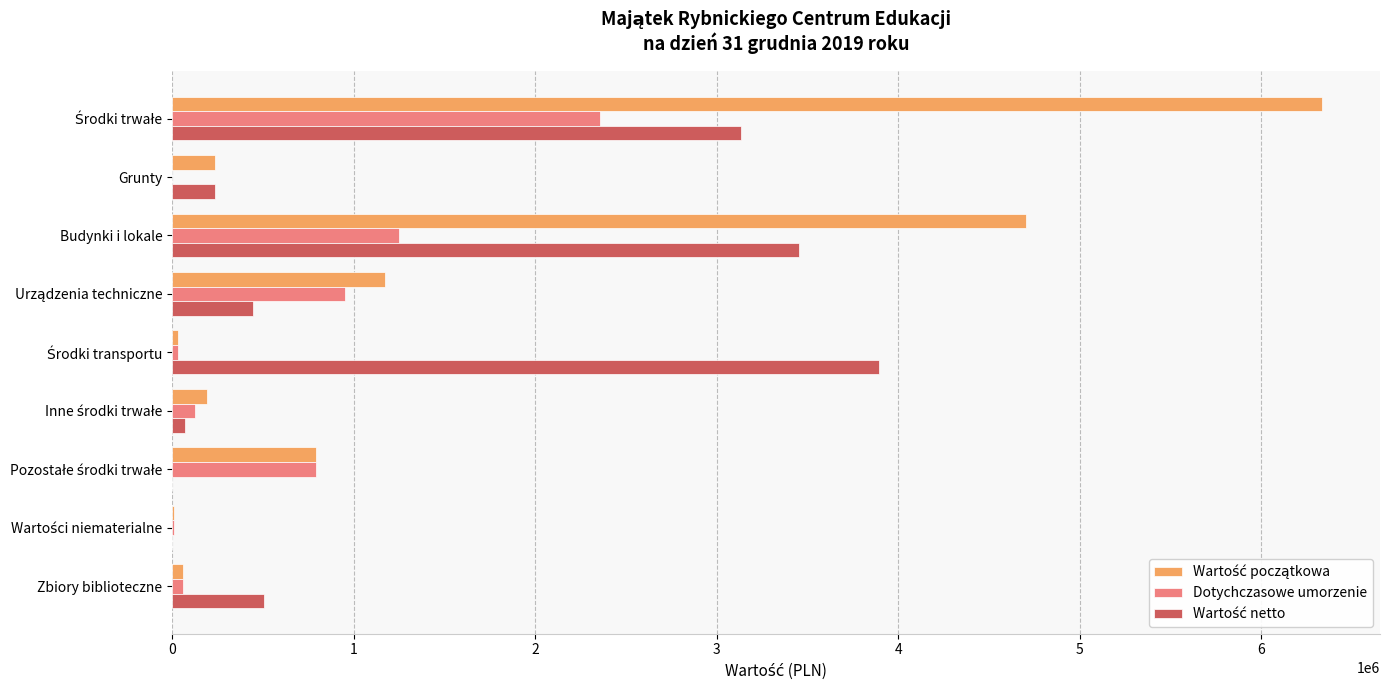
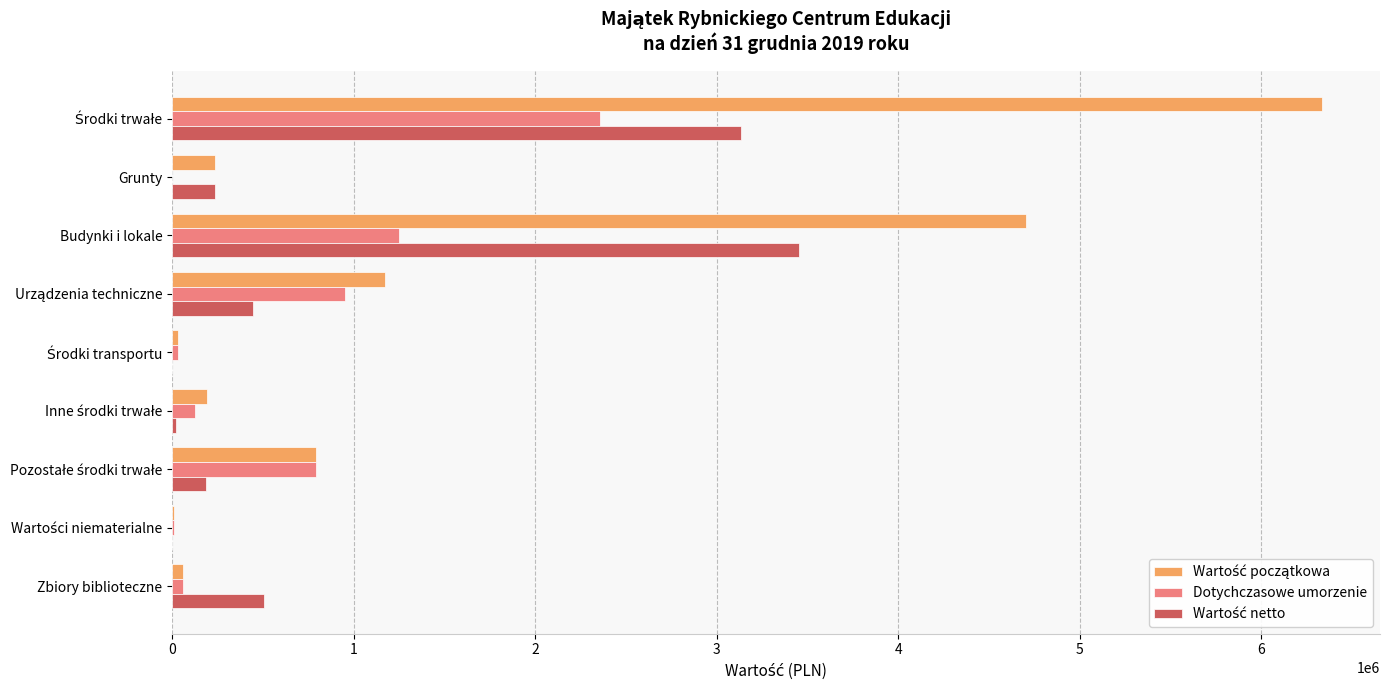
  {
    "Wartość netto": {
      "Środki trwałe": 3130000,
      "Grunty": 230000,
      "Budynki i lokale": 3460000,
      "Urządzenia techniczne": 440000,
-     "Środki transportu": 3900000,
-     "Inne środki trwałe": 70000,
-     "Pozostałe środki trwałe": 0,
+     "Środki transportu": 0,
+     "Inne środki trwałe": 20000,
+     "Pozostałe środki trwałe": 190000,
      "Wartości niematerialne": 0,
      "Zbiory biblioteczne": 500000
    }
  }
